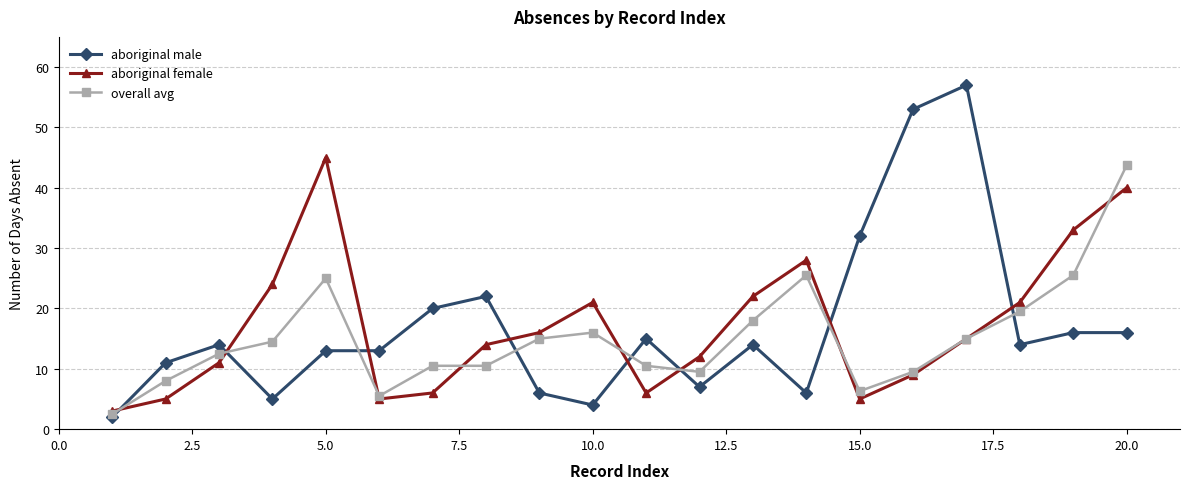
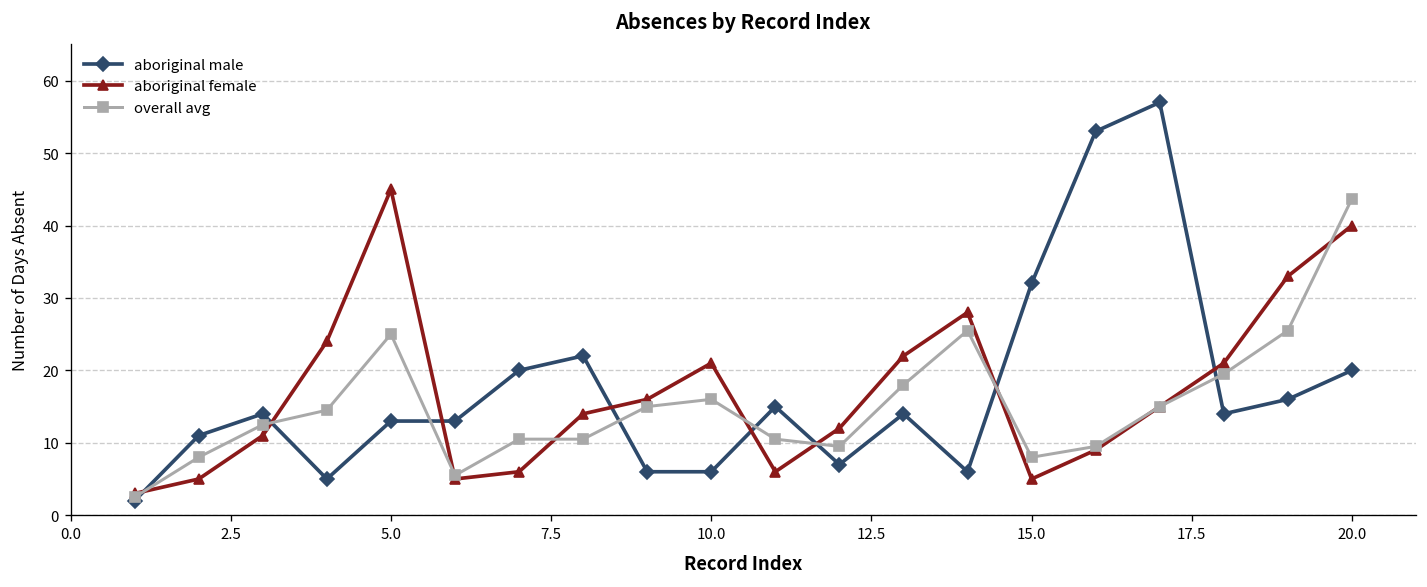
  {
    "aboriginal male": {
      "5.0": 13,
-     "10.0": 4,
+     "10.0": 6,
      "15.0": 32,
-     "20.0": 16
+     "20.0": 20
    },
    "aboriginal female": {
      "5.0": 45,
      "10.0": 21,
      "15.0": 5,
      "20.0": 40
    },
    "overall avg": {
      "5.0": 25,
      "10.0": 16,
-     "15.0": 6,
+     "15.0": 8,
      "20.0": 44
    }
  }
